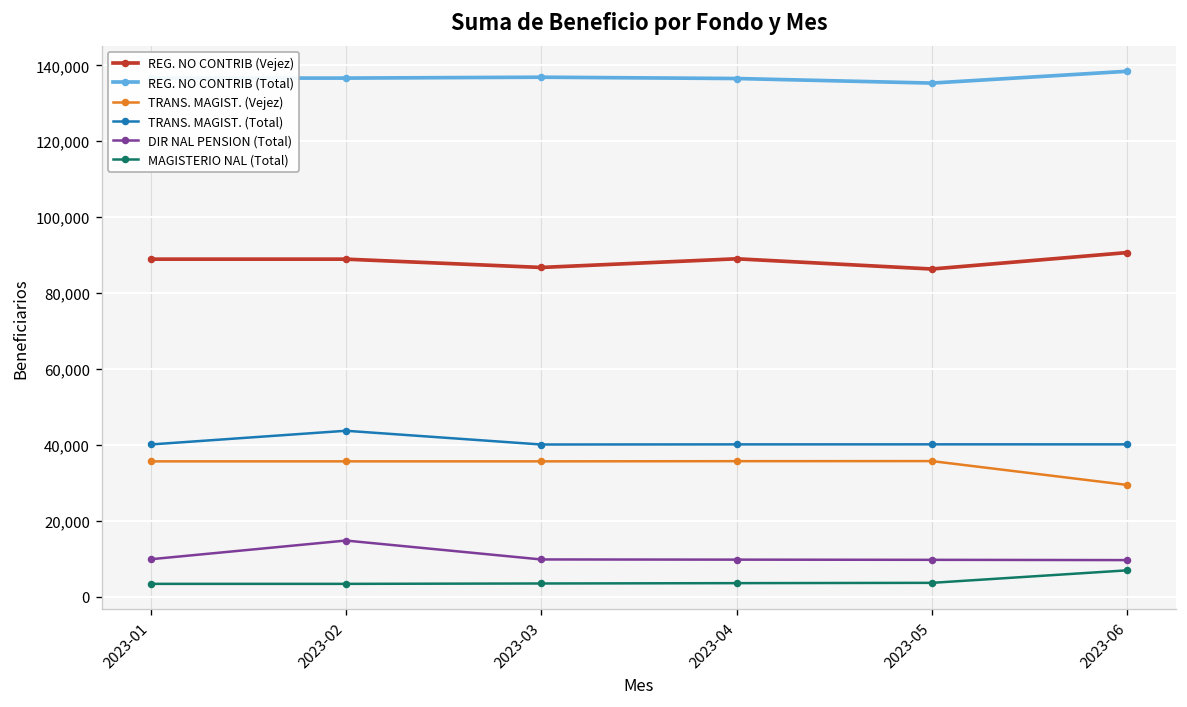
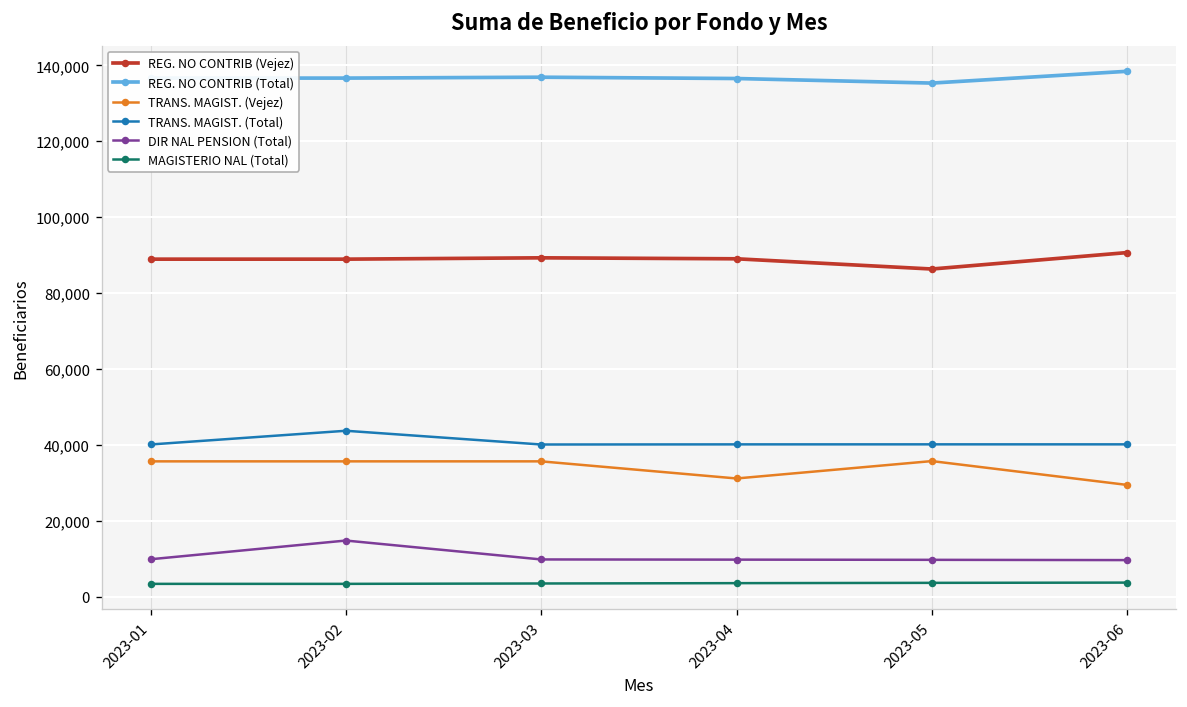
  {
    "REG. NO CONTRIB (Vejez)": {
      "2023-01": "89,000",
      "2023-02": "89,000",
-     "2023-03": "87,000",
+     "2023-03": "89,000",
      "2023-04": "89,000",
      "2023-05": "86,000",
      "2023-06": "91,000"
    },
    "REG. NO CONTRIB (Total)": {
      "2023-02": "137,000",
      "2023-03": "137,000",
      "2023-04": "137,000",
      "2023-05": "135,000",
      "2023-06": "138,000"
    },
    "TRANS. MAGIST. (Vejez)": {
      "2023-01": "36,000",
      "2023-02": "36,000",
      "2023-03": "36,000",
-     "2023-04": "36,000",
+     "2023-04": "31,000",
      "2023-05": "36,000",
      "2023-06": "29,000"
    },
    "TRANS. MAGIST. (Total)": {
      "2023-01": "40,000",
      "2023-02": "44,000",
      "2023-03": "40,000",
      "2023-04": "40,000",
      "2023-05": "40,000",
      "2023-06": "40,000"
    },
    "DIR NAL PENSION (Total)": {
      "2023-01": "10,000",
      "2023-02": "15,000",
      "2023-03": "10,000",
      "2023-04": "10,000",
      "2023-05": "10,000",
      "2023-06": "10,000"
    },
    "MAGISTERIO NAL (Total)": {
      "2023-01": "3,000",
      "2023-02": "3,000",
      "2023-03": "3,000",
      "2023-04": "4,000",
      "2023-05": "4,000",
-     "2023-06": "7,000"
+     "2023-06": "4,000"
    }
  }
